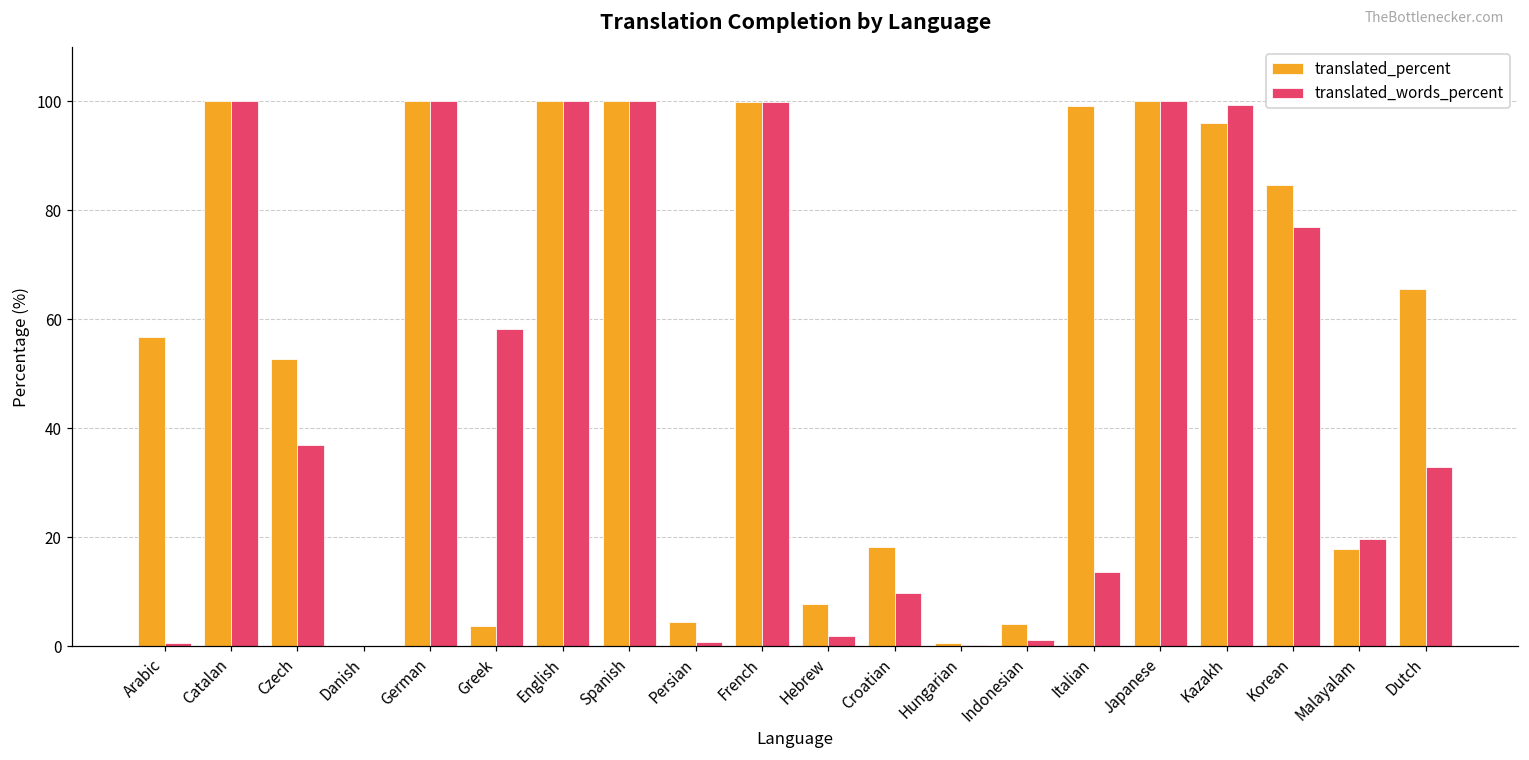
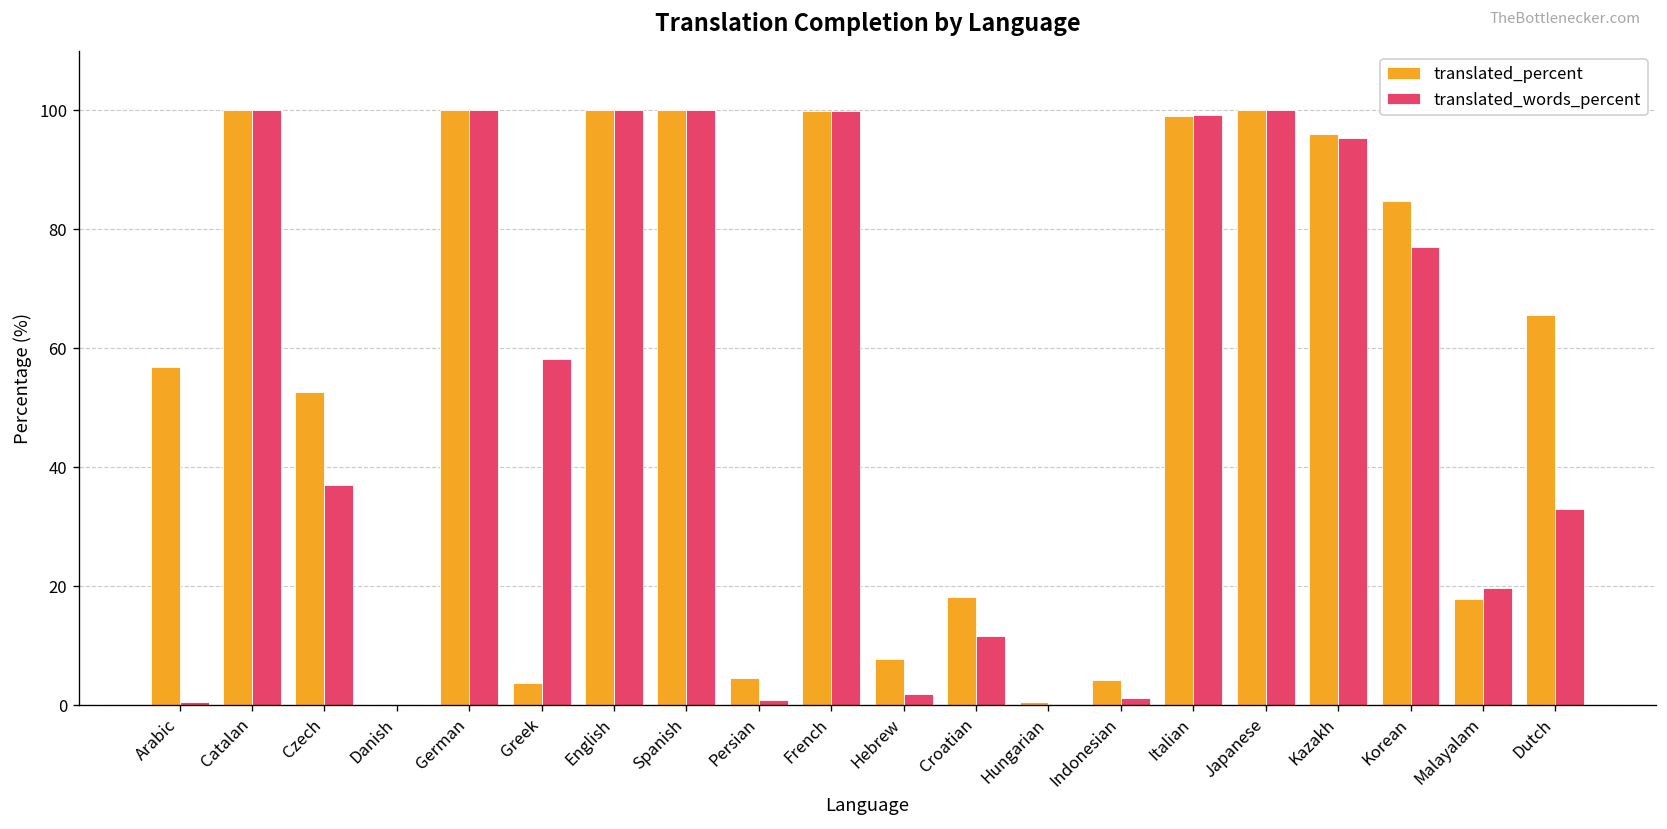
  {
    "translated_percent": {
      "Arabic": 57,
      "Catalan": 100,
      "Czech": 53,
      "Danish": 0,
      "German": 100,
      "Greek": 4,
      "English": 100,
      "Spanish": 100,
      "Persian": 5,
      "French": 100,
      "Hebrew": 8,
      "Croatian": 18,
      "Indonesian": 4,
      "Italian": 99,
      "Japanese": 100,
      "Kazakh": 96,
      "Korean": 85,
      "Malayalam": 18,
      "Dutch": 66
    },
    "translated_words_percent": {
      "Catalan": 100,
      "Czech": 37,
      "Danish": 0,
      "German": 100,
      "Greek": 58,
      "English": 100,
      "Spanish": 100,
      "Persian": 1,
      "French": 100,
      "Hebrew": 2,
-     "Croatian": 10,
+     "Croatian": 12,
      "Indonesian": 1,
-     "Italian": 14,
+     "Italian": 99,
      "Japanese": 100,
-     "Kazakh": 99,
+     "Kazakh": 95,
      "Korean": 77,
      "Malayalam": 20,
      "Dutch": 33
    }
  }
